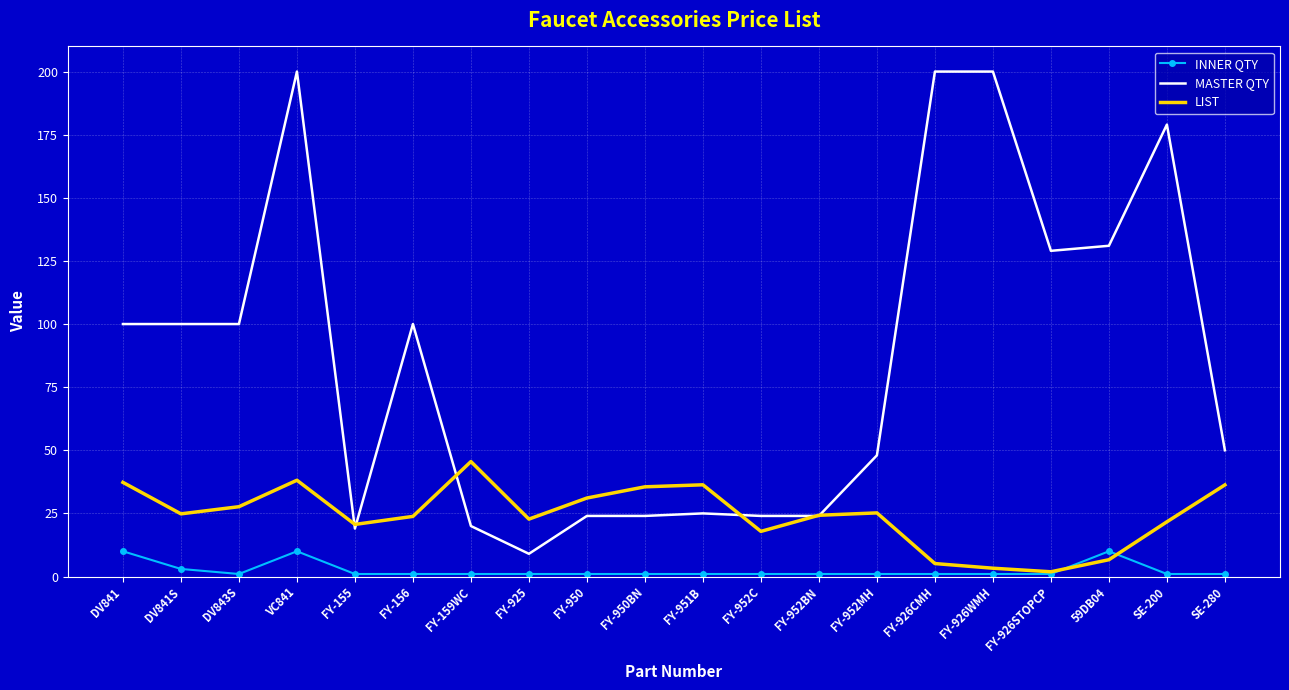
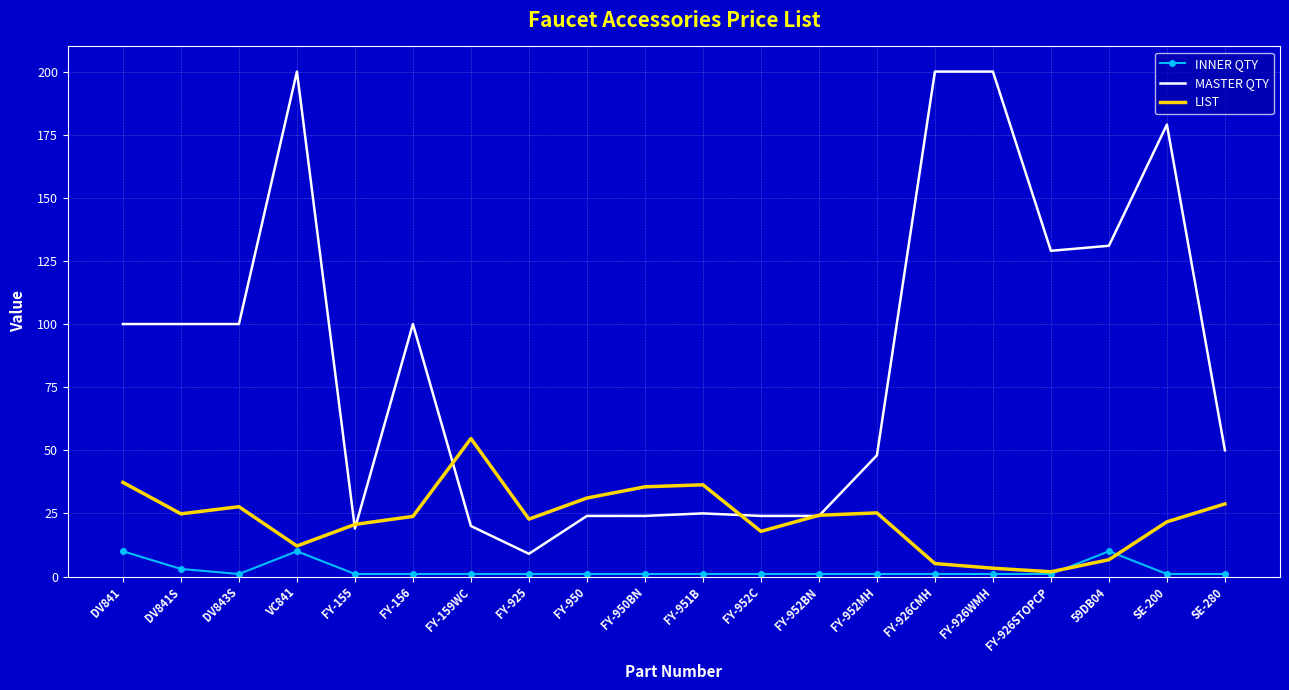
  {
    "INNER QTY": {
      "DV841": 10,
      "DV841S": 3,
      "DV843S": 1,
      "VC841": 10,
      "FY-155": 1,
      "FY-156": 1,
      "FY-159WC": 1,
      "FY-925": 1,
      "FY-950": 1,
      "FY-950BN": 1,
      "FY-951B": 1,
      "FY-952C": 1,
      "FY-952BN": 1,
      "FY-952MH": 1,
      "FY-926CMH": 1,
      "FY-926WMH": 1,
      "59DB04": 10,
      "SE-200": 1,
      "SE-280": 1
    },
    "MASTER QTY": {
      "DV841": 100,
      "DV841S": 100,
      "DV843S": 100,
      "VC841": 200,
      "FY-155": 19,
      "FY-156": 100,
      "FY-159WC": 20,
      "FY-925": 9,
      "FY-950": 24,
      "FY-950BN": 24,
      "FY-951B": 25,
      "FY-952C": 24,
      "FY-952MH": 48,
      "FY-926CMH": 200,
      "FY-926WMH": 200,
      "FY-926STOPCP": 129,
      "59DB04": 131,
      "SE-200": 179,
      "SE-280": 50
    },
    "LIST": {
      "DV841": 37,
      "DV841S": 25,
      "DV843S": 28,
-     "VC841": 38,
+     "VC841": 12,
      "FY-155": 21,
      "FY-156": 24,
-     "FY-159WC": 46,
+     "FY-159WC": 55,
      "FY-925": 23,
      "FY-950": 31,
      "FY-950BN": 36,
      "FY-951B": 36,
      "FY-952C": 18,
      "FY-952MH": 25,
      "FY-926CMH": 5,
      "FY-926WMH": 3,
      "59DB04": 7,
      "SE-200": 22,
-     "SE-280": 36
+     "SE-280": 29
    }
  }
